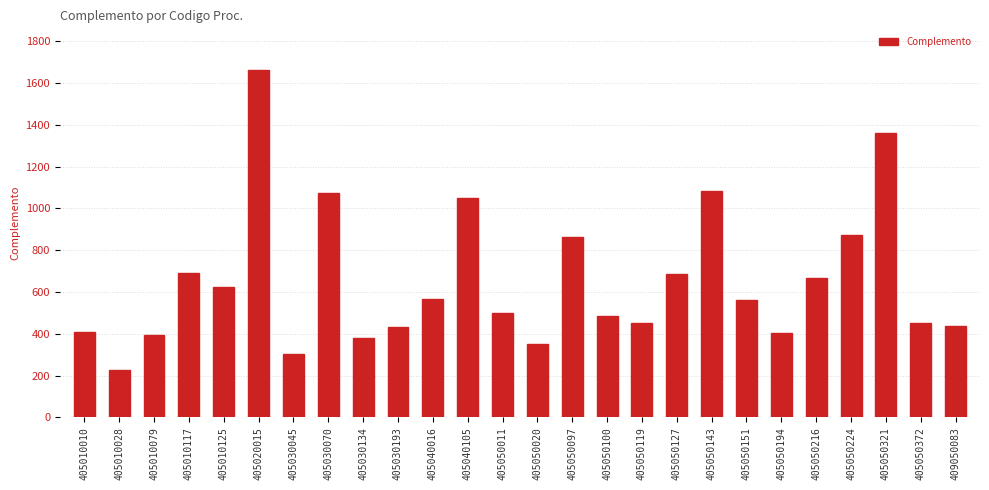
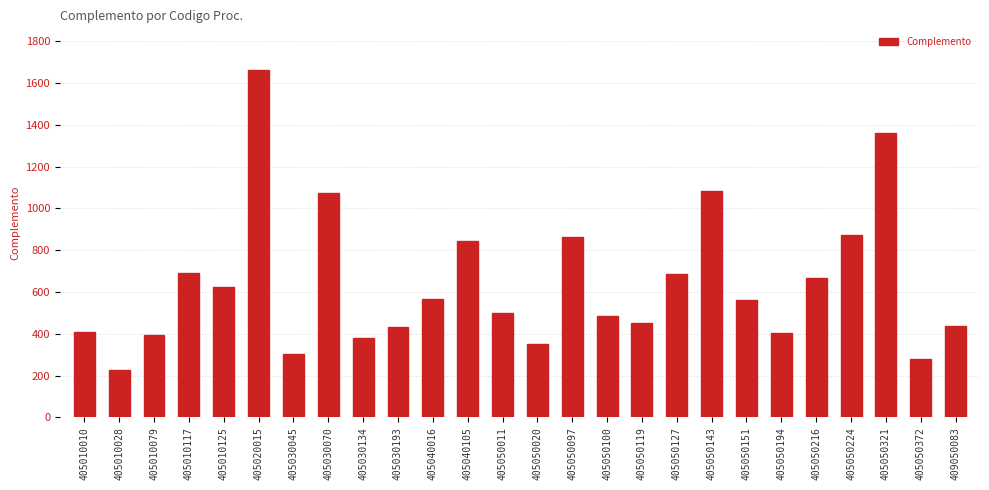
  {
    "405010010": 410,
    "405010028": 230,
    "405010079": 390,
    "405010117": 690,
    "405010125": 620,
    "405020015": 1660,
    "405030045": 300,
    "405030070": 1070,
    "405030134": 380,
    "405030193": 430,
    "405040016": 560,
-   "405040105": 1050,
+   "405040105": 850,
    "405050011": 500,
    "405050020": 350,
    "405050097": 860,
    "405050100": 480,
    "405050119": 450,
    "405050127": 690,
    "405050143": 1080,
    "405050151": 560,
    "405050194": 410,
    "405050216": 670,
    "405050224": 870,
    "405050321": 1360,
-   "405050372": 450,
+   "405050372": 280,
    "409050083": 440
  }
